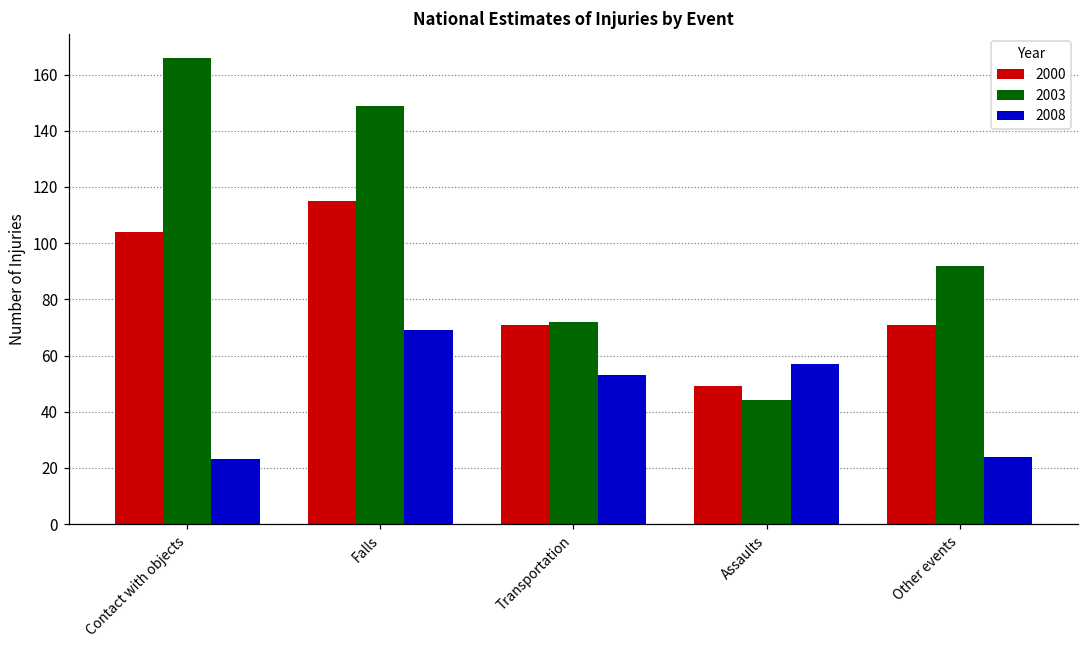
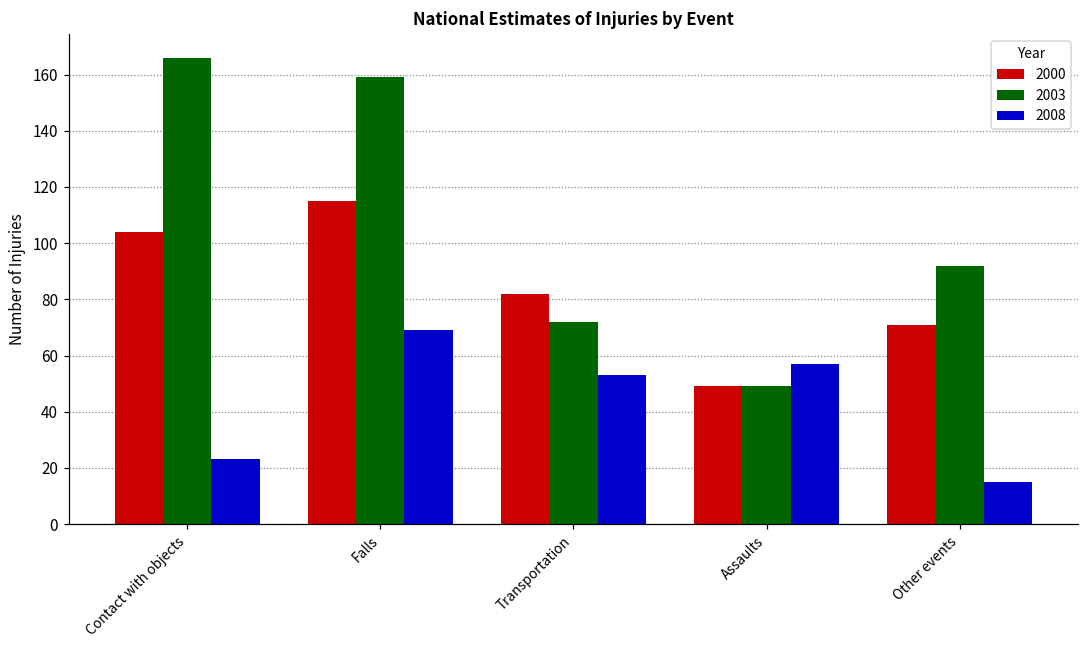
  {
    "2000": {
      "Contact with objects": 104,
      "Falls": 115,
-     "Transportation": 71,
+     "Transportation": 82,
      "Assaults": 49,
      "Other events": 71
    },
    "2003": {
      "Contact with objects": 166,
-     "Falls": 149,
+     "Falls": 159,
      "Transportation": 72,
-     "Assaults": 44,
+     "Assaults": 49,
      "Other events": 92
    },
    "2008": {
      "Contact with objects": 23,
      "Falls": 69,
      "Transportation": 53,
      "Assaults": 57,
-     "Other events": 24
+     "Other events": 15
    }
  }
